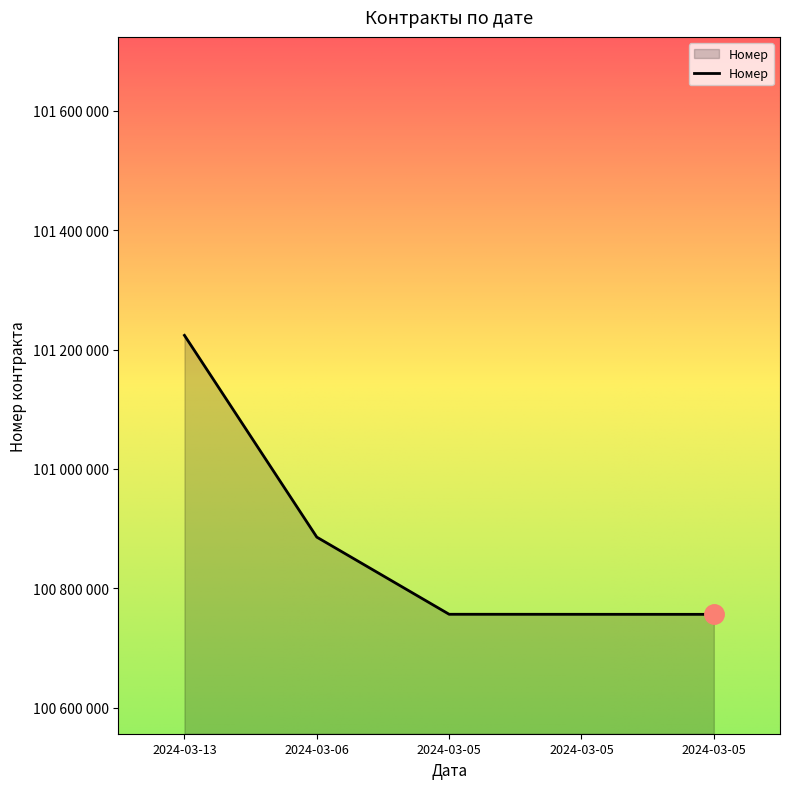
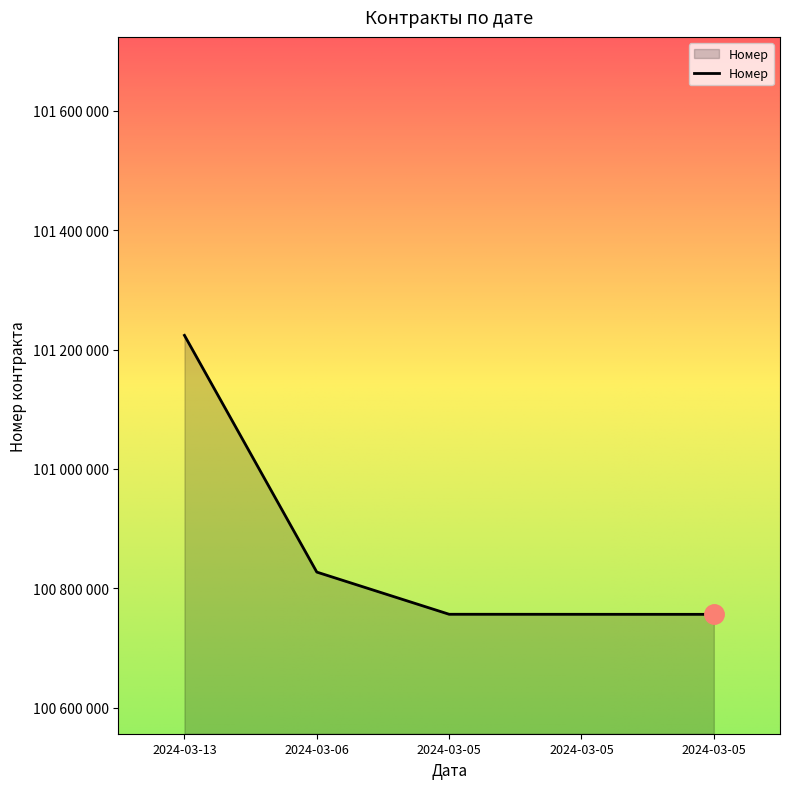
  {
    "Номер": {
      "2024-03-13": 101220000,
-     "2024-03-06": 100890000
+     "2024-03-06": 100830000
    }
  }
